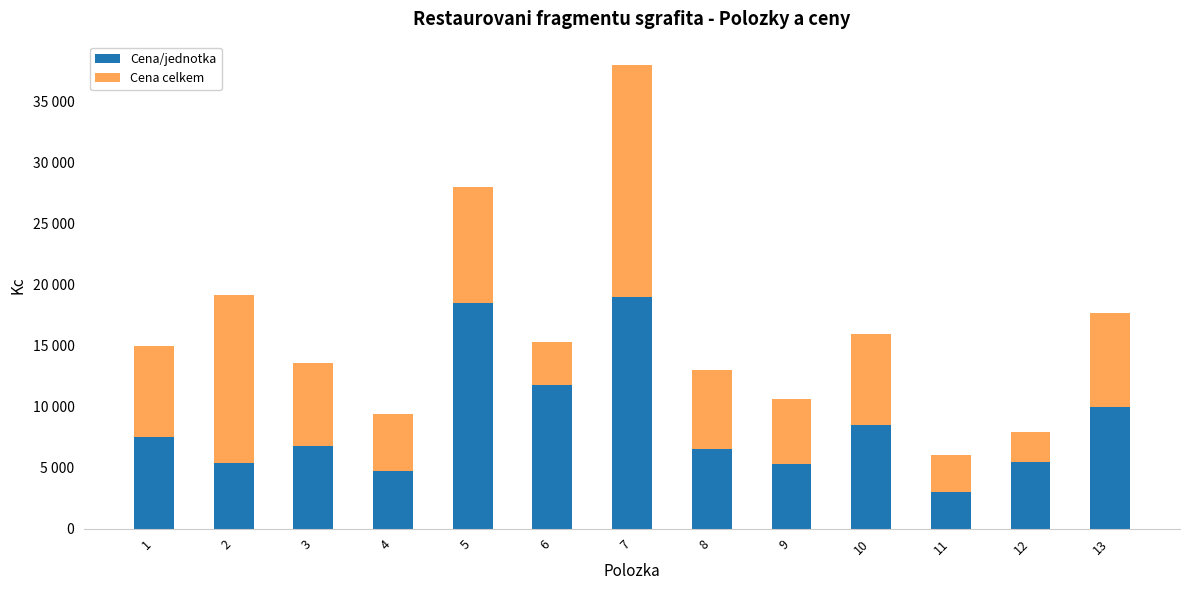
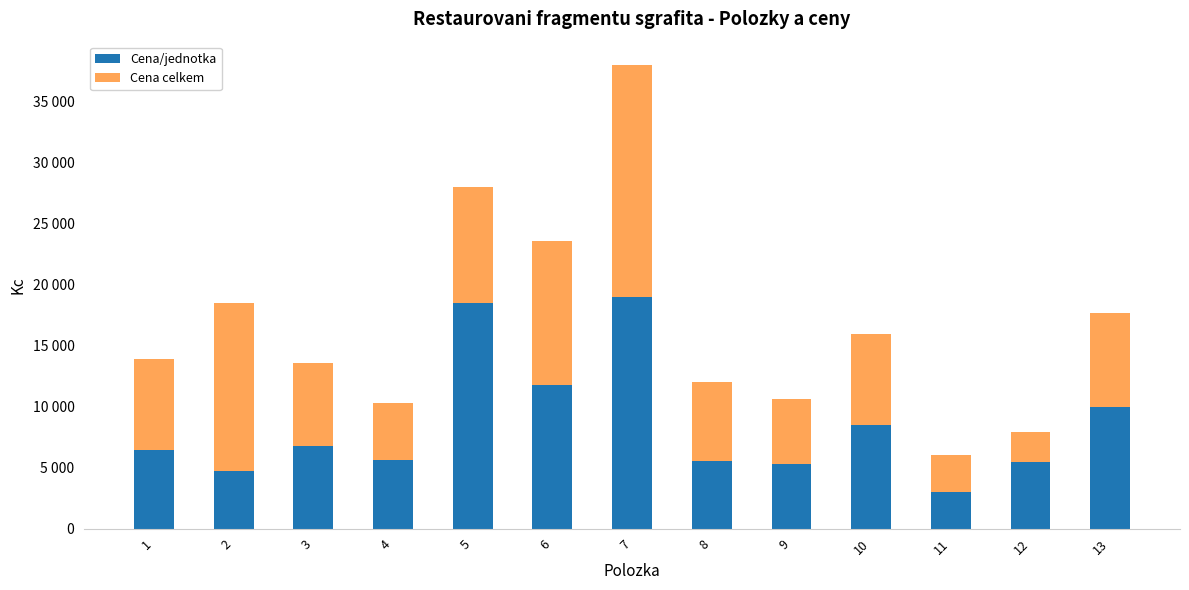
  {
    "Cena/jednotka": {
-     "1": 7500,
-     "2": 5400,
+     "1": 6400,
+     "2": 4700,
      "3": 6800,
-     "4": 4700,
+     "4": 5600,
      "5": 18500,
      "6": 11800,
      "7": 19000,
-     "8": 6500,
+     "8": 5500,
      "9": 5300,
      "10": 8500,
      "11": 3000,
      "12": 5500,
      "13": 10000
    },
    "Cena celkem": {
      "1": 7500,
      "2": 13700,
      "3": 6800,
      "4": 4700,
      "5": 9500,
-     "6": 3500,
+     "6": 11800,
      "7": 19000,
      "8": 6500,
      "9": 5300,
      "10": 7500,
      "11": 3000,
      "12": 2500,
      "13": 7700
    }
  }
